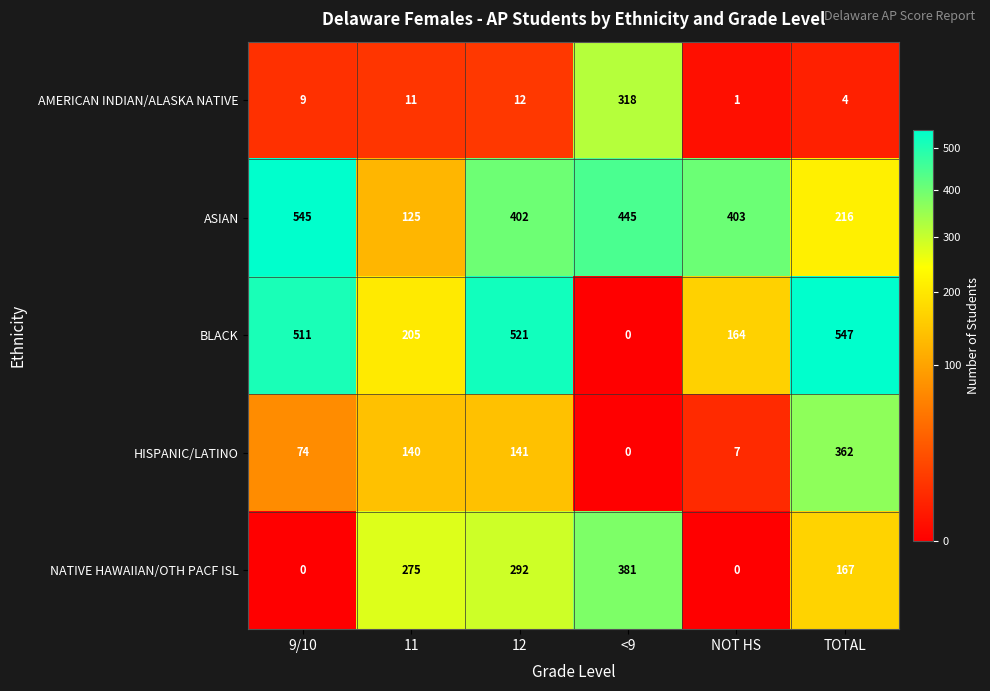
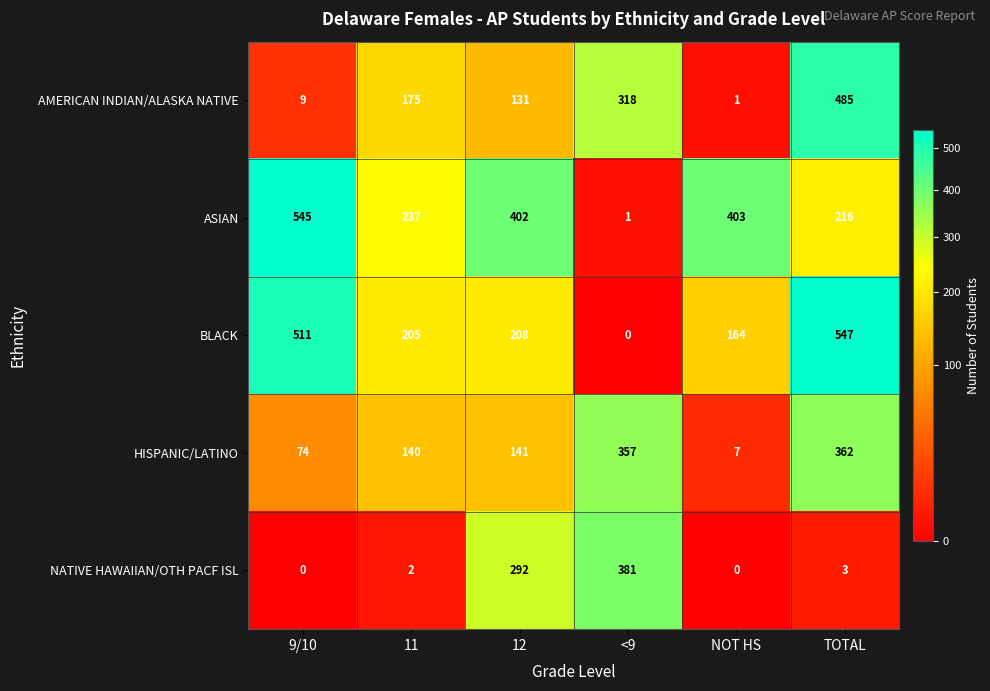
  {
    "AMERICAN INDIAN/ALASKA NATIVE": {
      "9/10": 9,
-     "11": 11,
-     "12": 12,
+     "11": 175,
+     "12": 131,
      "<9": 318,
      "NOT HS": 1,
-     "TOTAL": 4
+     "TOTAL": 485
    },
    "ASIAN": {
      "9/10": 545,
-     "11": 125,
+     "11": 237,
      "12": 402,
-     "<9": 445,
+     "<9": 1,
      "NOT HS": 403,
      "TOTAL": 216
    },
    "BLACK": {
      "9/10": 511,
      "11": 205,
-     "12": 521,
+     "12": 208,
      "<9": 0,
      "NOT HS": 164,
      "TOTAL": 547
    },
    "HISPANIC/LATINO": {
      "9/10": 74,
      "11": 140,
      "12": 141,
-     "<9": 0,
+     "<9": 357,
      "NOT HS": 7,
      "TOTAL": 362
    },
    "NATIVE HAWAIIAN/OTH PACF ISL": {
      "9/10": 0,
-     "11": 275,
+     "11": 2,
      "12": 292,
      "<9": 381,
      "NOT HS": 0,
-     "TOTAL": 167
+     "TOTAL": 3
    }
  }
